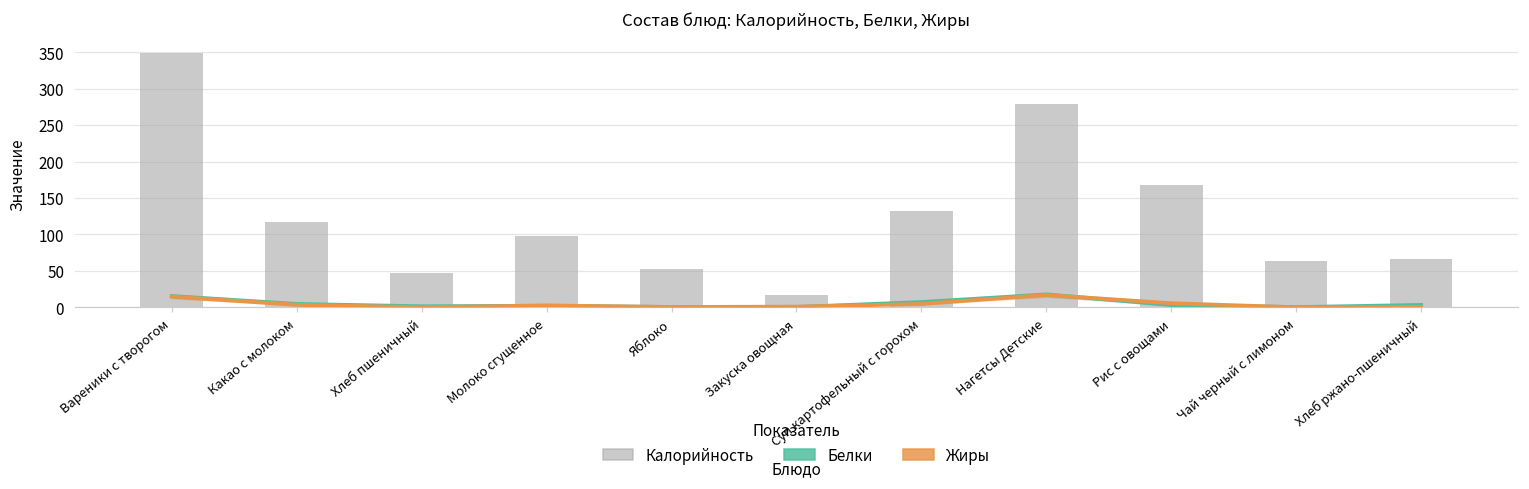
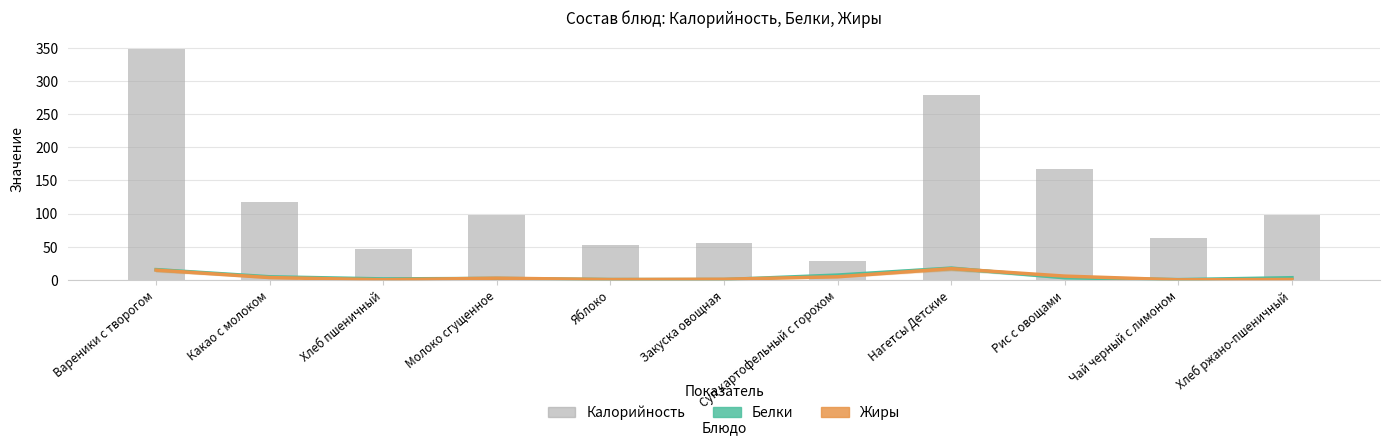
  {
    "Калорийность": {
      "Вареники с творогом": 350,
      "Какао с молоком": 120,
      "Хлеб пшеничный": 50,
      "Молоко сгущенное": 100,
      "Яблоко": 50,
-     "Закуска овощная": 20,
-     "Суп картофельный с горохом": 130,
+     "Закуска овощная": 60,
+     "Суп картофельный с горохом": 30,
      "Нагетсы Детские": 280,
      "Рис с овощами": 170,
      "Чай черный с лимоном": 60,
-     "Хлеб ржано-пшеничный": 70
+     "Хлеб ржано-пшеничный": 100
    }
  }
